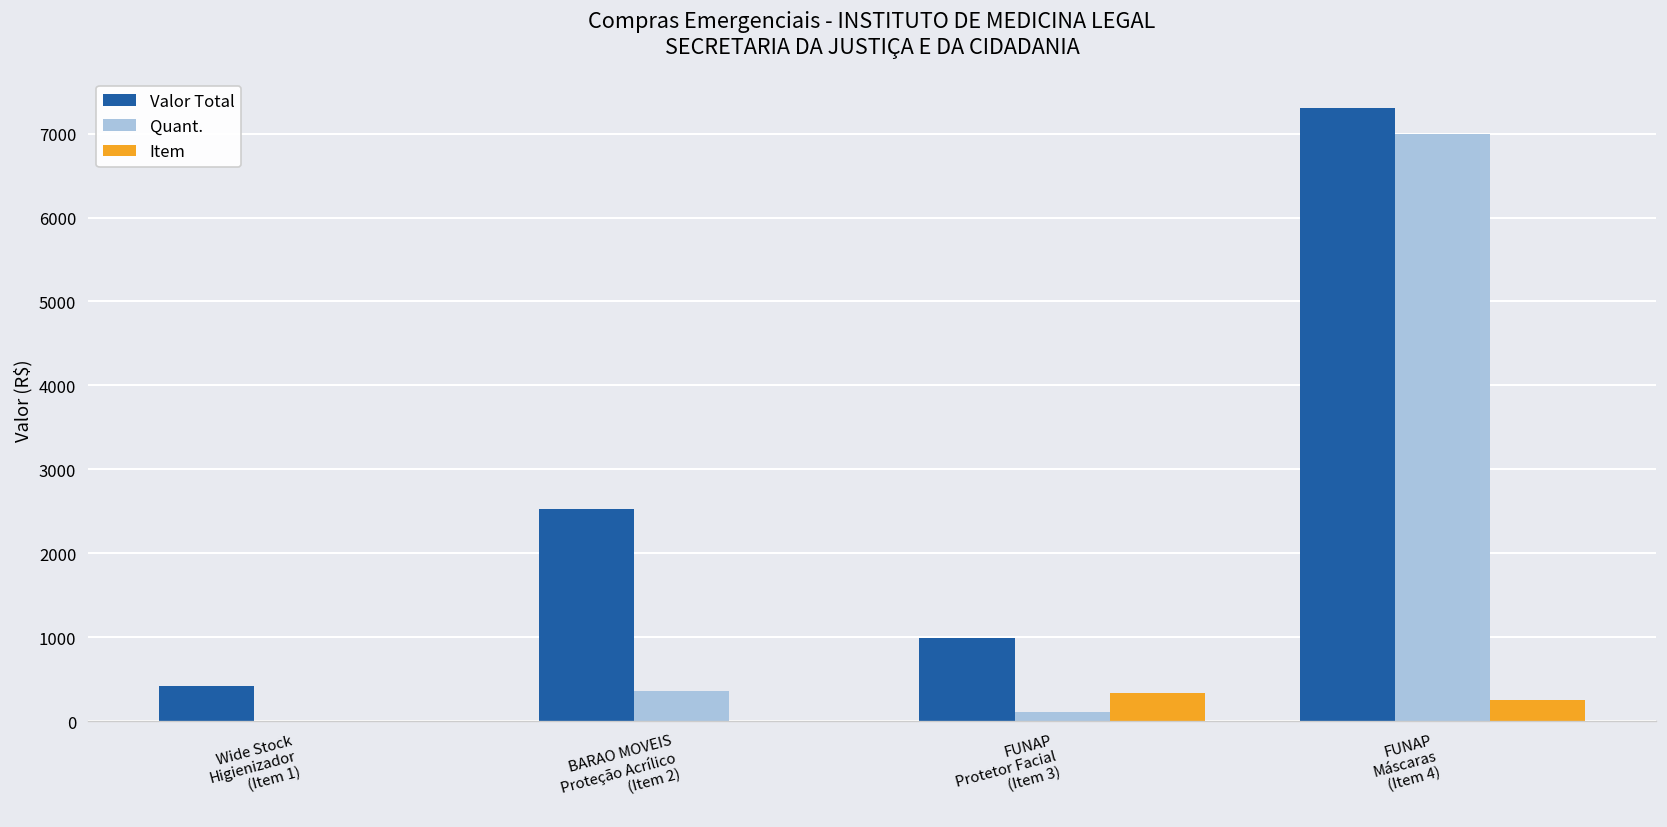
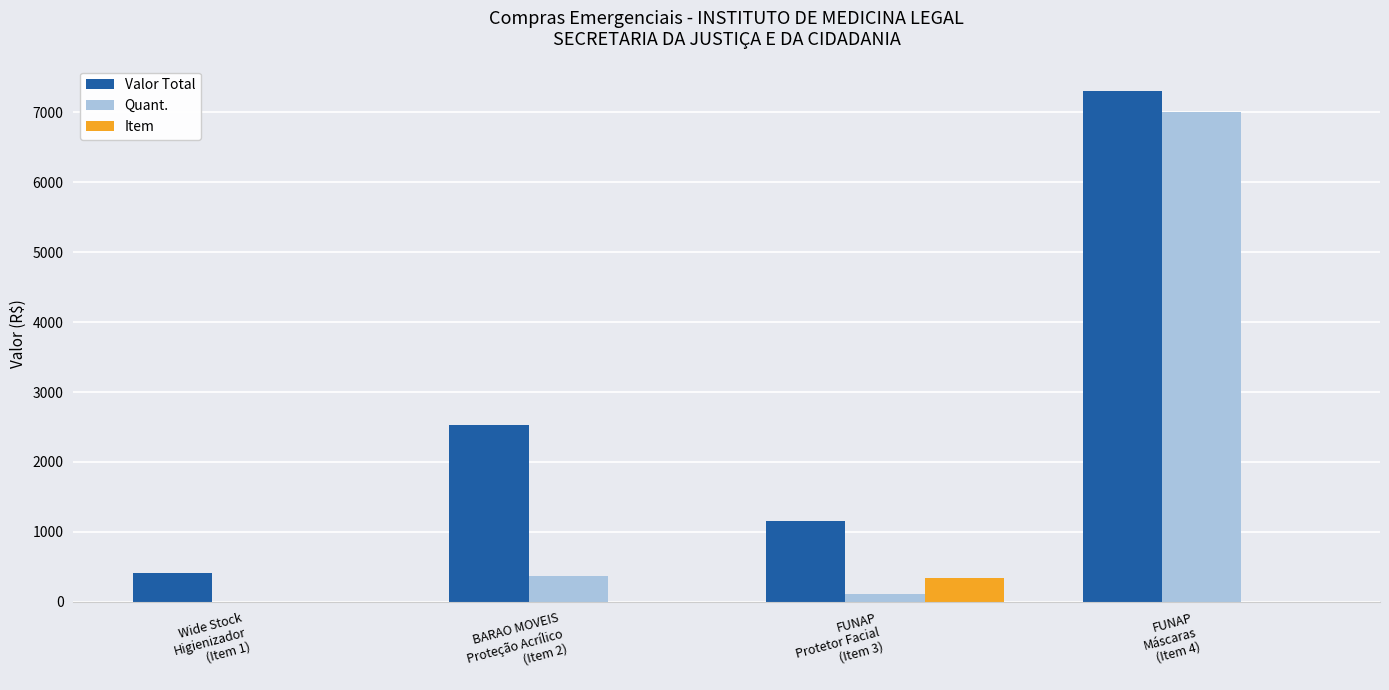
  {
    "Valor Total": {
      "Wide Stock Higienizador (Item 1)": 400,
      "BARAO MOVEIS Proteção Acrílico (Item 2)": 2500,
-     "FUNAP Protetor Facial (Item 3)": 1000,
+     "FUNAP Protetor Facial (Item 3)": 1200,
      "FUNAP Máscaras (Item 4)": 7300
    },
    "Quant.": {
      "BARAO MOVEIS Proteção Acrílico (Item 2)": 400,
      "FUNAP Protetor Facial (Item 3)": 100,
      "FUNAP Máscaras (Item 4)": 7000
    },
    "Item": {
      "FUNAP Protetor Facial (Item 3)": 300,
-     "FUNAP Máscaras (Item 4)": 300
+     "FUNAP Máscaras (Item 4)": 0
    }
  }
